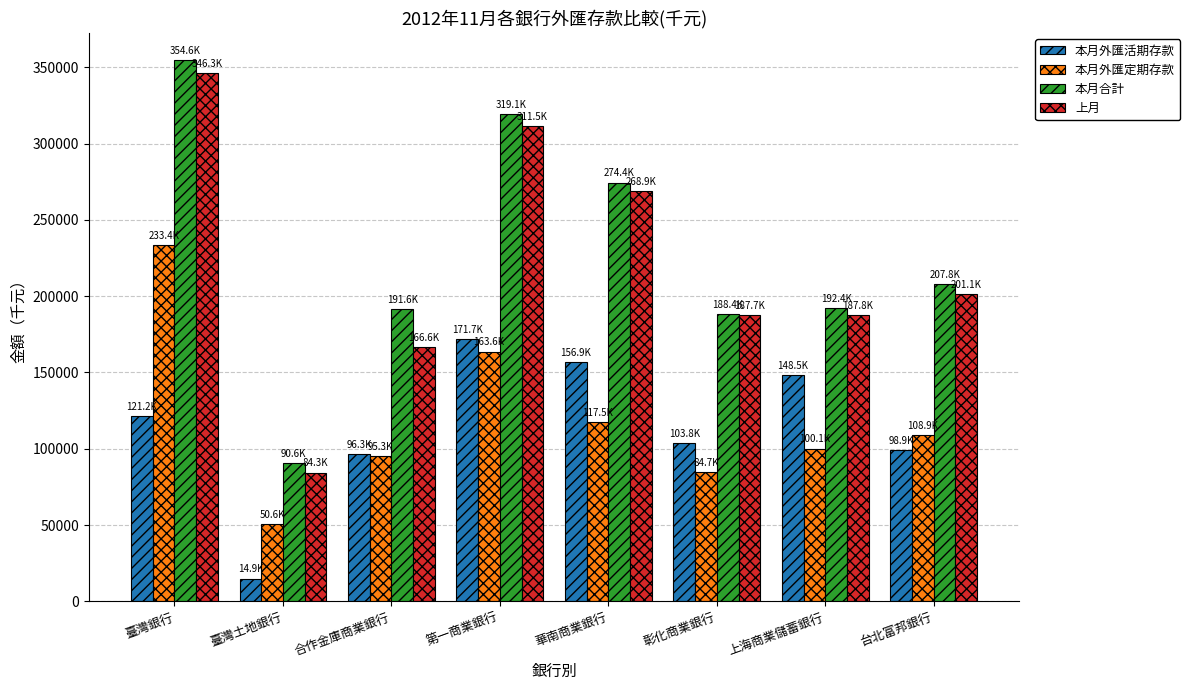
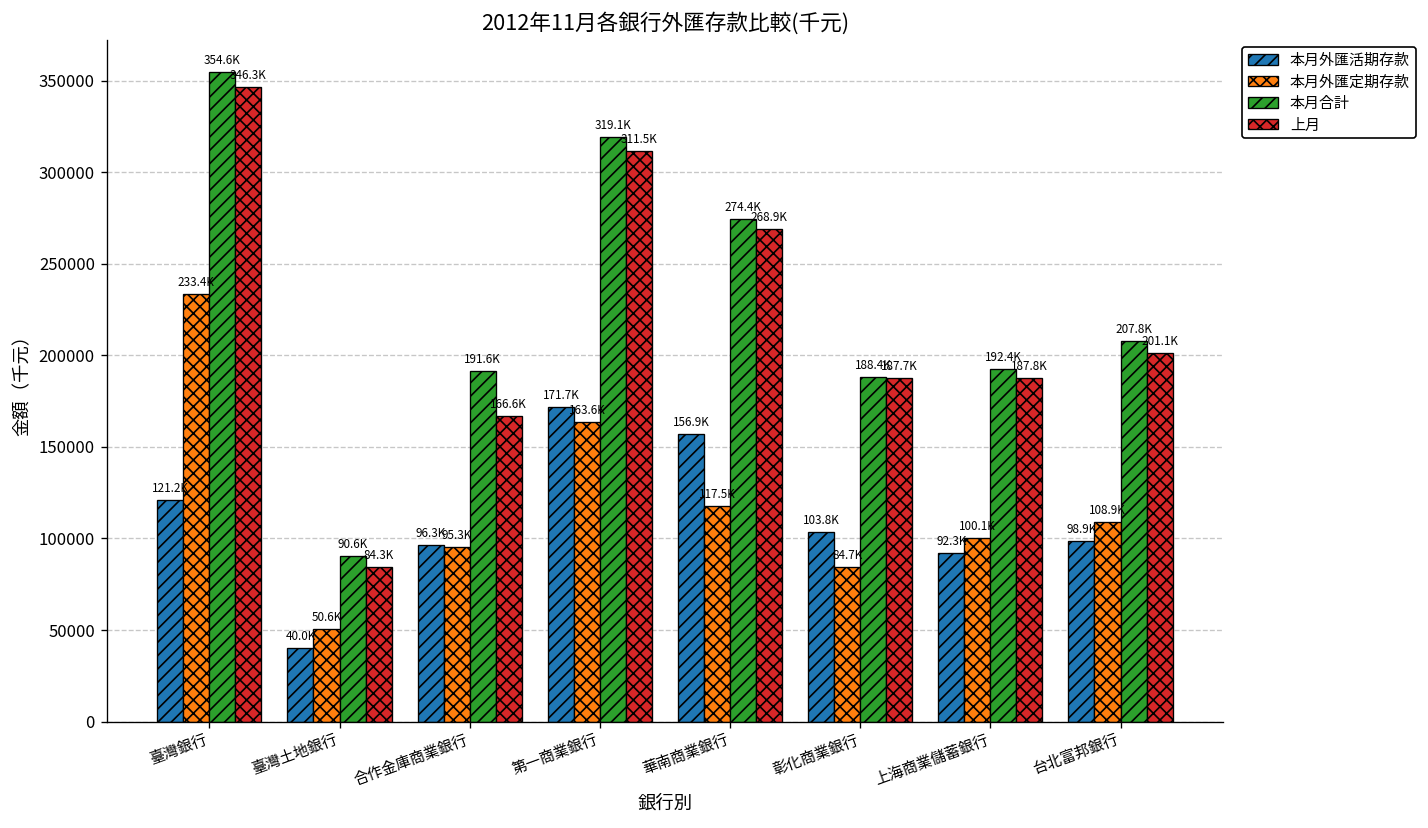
  {
    "本月外匯活期存款": {
      "臺灣銀行": "121.2K",
-     "臺灣土地銀行": "14.9K",
+     "臺灣土地銀行": "40.0K",
      "合作金庫商業銀行": "96.3K",
      "第一商業銀行": "171.7K",
      "華南商業銀行": "156.9K",
      "彰化商業銀行": "103.8K",
-     "上海商業儲蓄銀行": "148.5K",
+     "上海商業儲蓄銀行": "92.3K",
      "台北富邦銀行": "98.9K"
    },
    "本月外匯定期存款": {
      "臺灣銀行": "233.4K",
      "臺灣土地銀行": "50.6K",
      "合作金庫商業銀行": "95.3K",
      "第一商業銀行": "163.6K",
      "華南商業銀行": "117.5K",
      "彰化商業銀行": "84.7K",
      "上海商業儲蓄銀行": "100.1K",
      "台北富邦銀行": "108.9K"
    },
    "本月合計": {
      "臺灣銀行": "354.6K",
      "臺灣土地銀行": "90.6K",
      "合作金庫商業銀行": "191.6K",
      "第一商業銀行": "319.1K",
      "華南商業銀行": "274.4K",
      "上海商業儲蓄銀行": "192.4K",
      "台北富邦銀行": "207.8K"
    },
    "上月": {
      "臺灣銀行": "346.3K",
      "臺灣土地銀行": "84.3K",
      "合作金庫商業銀行": "166.6K",
      "第一商業銀行": "311.5K",
      "華南商業銀行": "268.9K",
      "上海商業儲蓄銀行": "187.8K",
      "台北富邦銀行": "201.1K"
    }
  }
